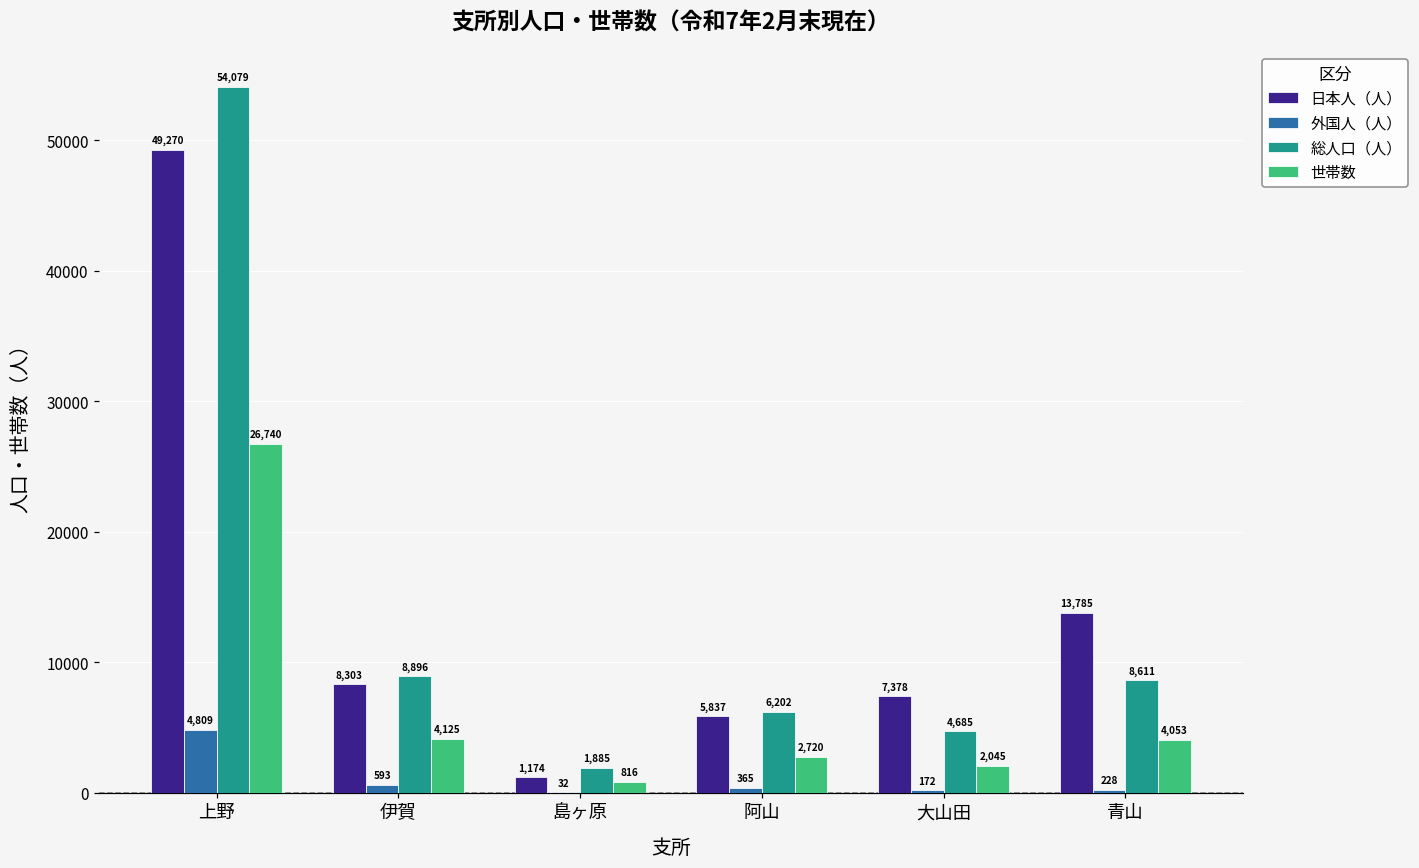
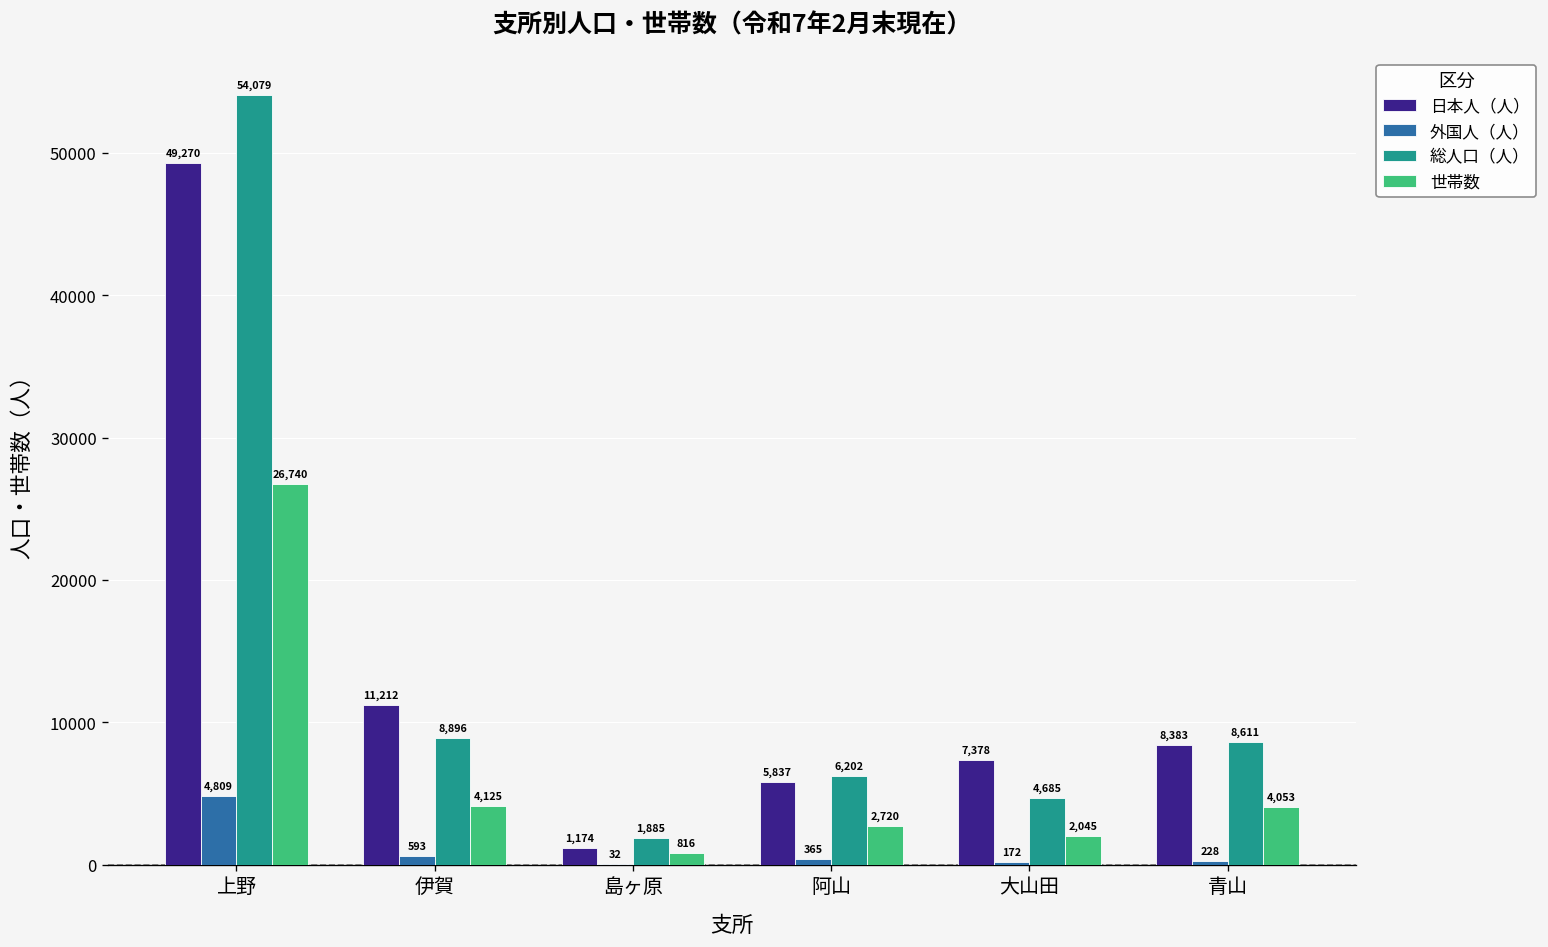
  {
    "日本人（人）": {
      "上野": "49,270",
-     "伊賀": "8,303",
+     "伊賀": "11,212",
      "島ヶ原": "1,174",
      "阿山": "5,837",
      "大山田": "7,378",
-     "青山": "13,785"
+     "青山": "8,383"
    }
  }
